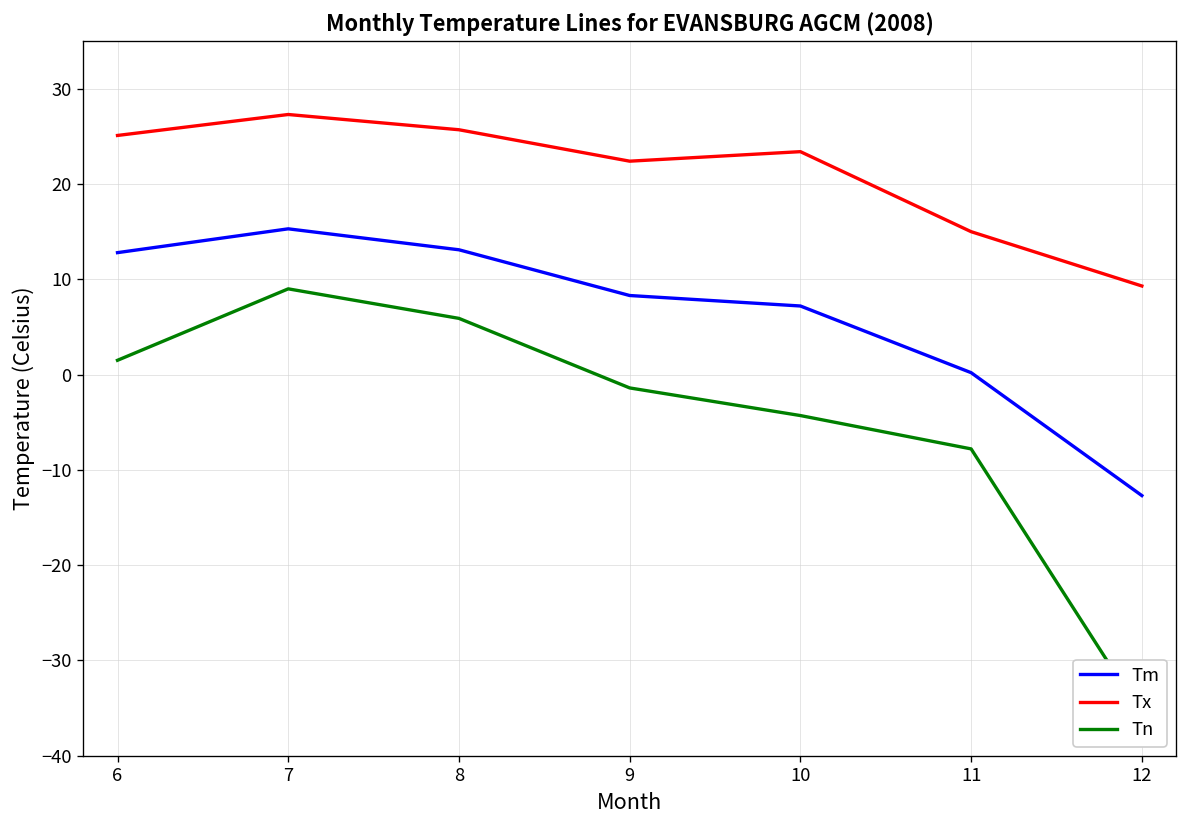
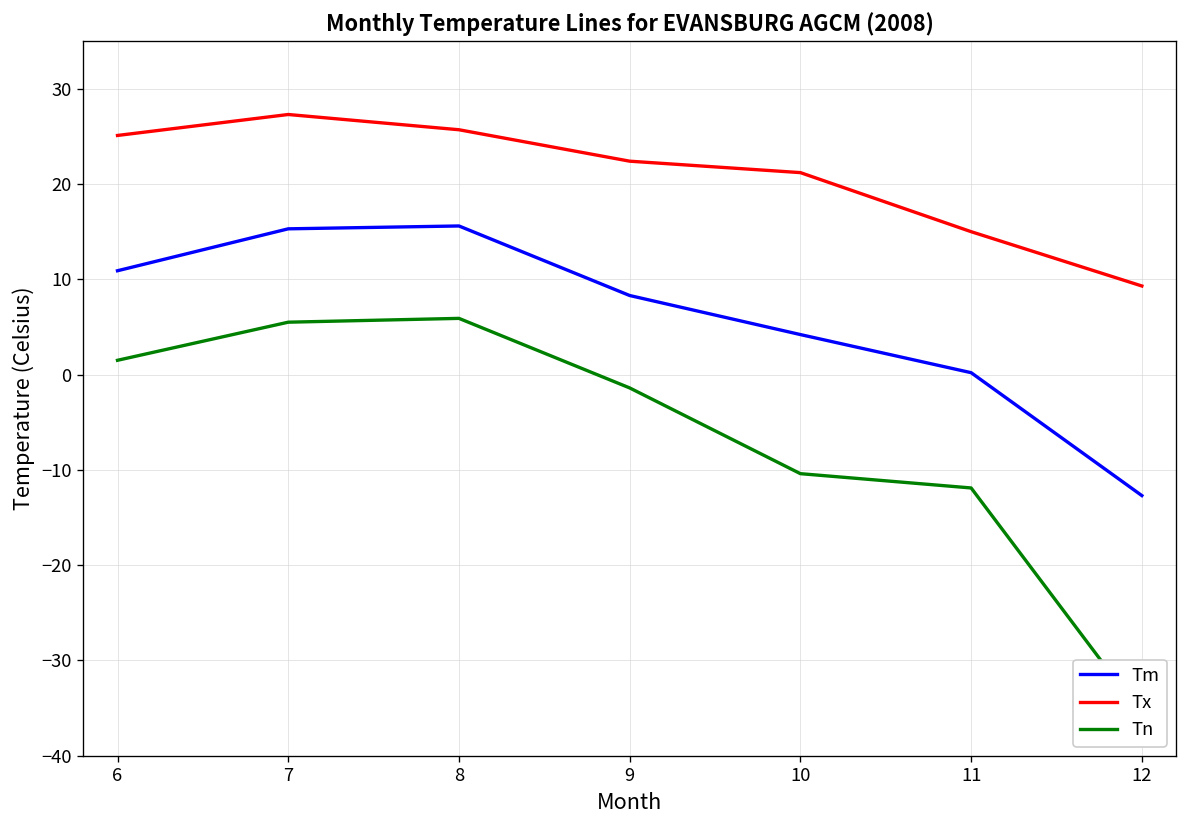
  {
    "Tm": {
-     "6": 13,
+     "6": 11,
      "7": 15,
-     "8": 13,
+     "8": 16,
      "9": 8,
-     "10": 7,
+     "10": 4,
      "11": 0,
      "12": -13
    },
    "Tx": {
      "6": 25,
      "7": 27,
      "8": 26,
      "9": 22,
-     "10": 23,
+     "10": 21,
      "11": 15,
      "12": 9
    },
    "Tn": {
      "6": 2,
-     "7": 9,
+     "7": 6,
      "8": 6,
      "9": -1,
-     "10": -4,
-     "11": -8
+     "10": -10,
+     "11": -12
    }
  }
